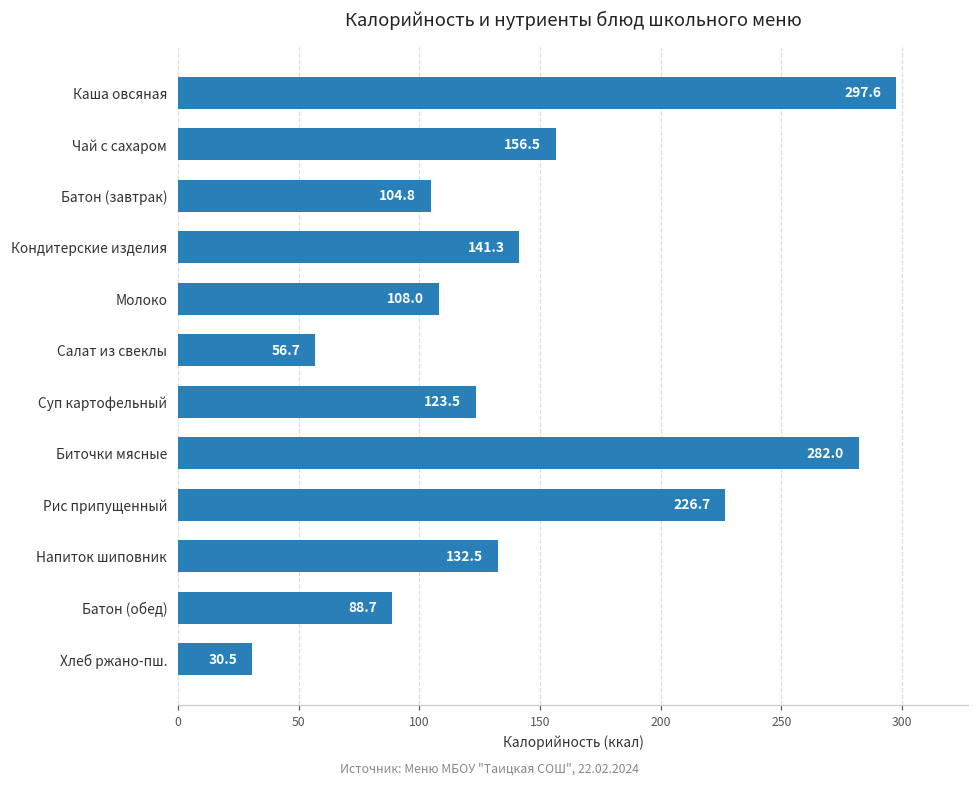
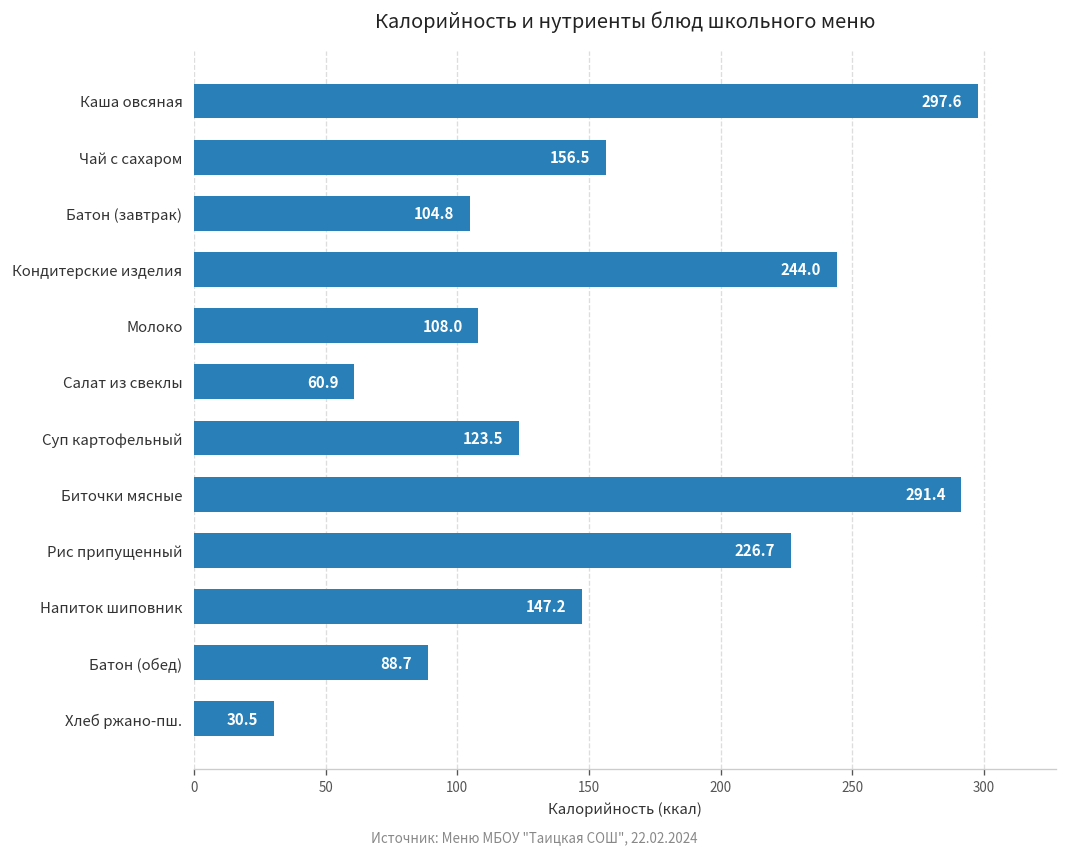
  {
    "Каша овсяная": 297.6,
    "Чай с сахаром": 156.5,
    "Батон (завтрак)": 104.8,
-   "Кондитерские изделия": 141.3,
+   "Кондитерские изделия": 244.0,
    "Молоко": 108.0,
-   "Салат из свеклы": 56.7,
+   "Салат из свеклы": 60.9,
    "Суп картофельный": 123.5,
-   "Биточки мясные": 282.0,
+   "Биточки мясные": 291.4,
    "Рис припущенный": 226.7,
-   "Напиток шиповник": 132.5,
+   "Напиток шиповник": 147.2,
    "Батон (обед)": 88.7,
    "Хлеб ржано-пш.": 30.5
  }
